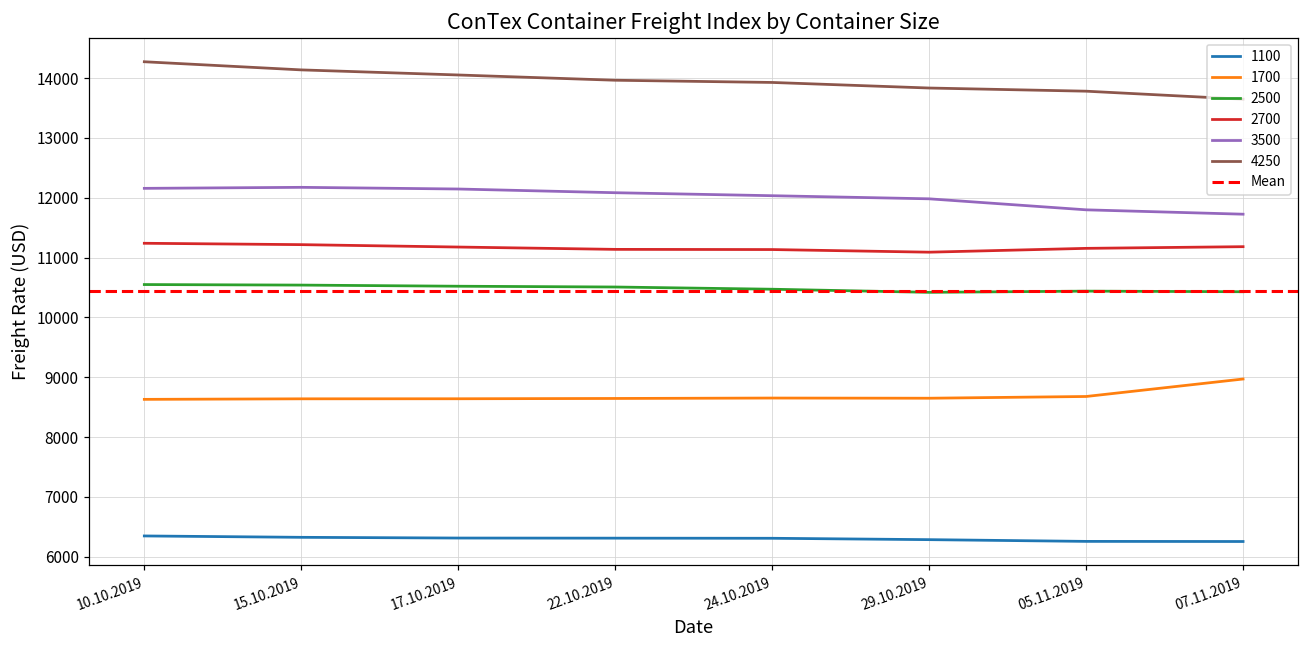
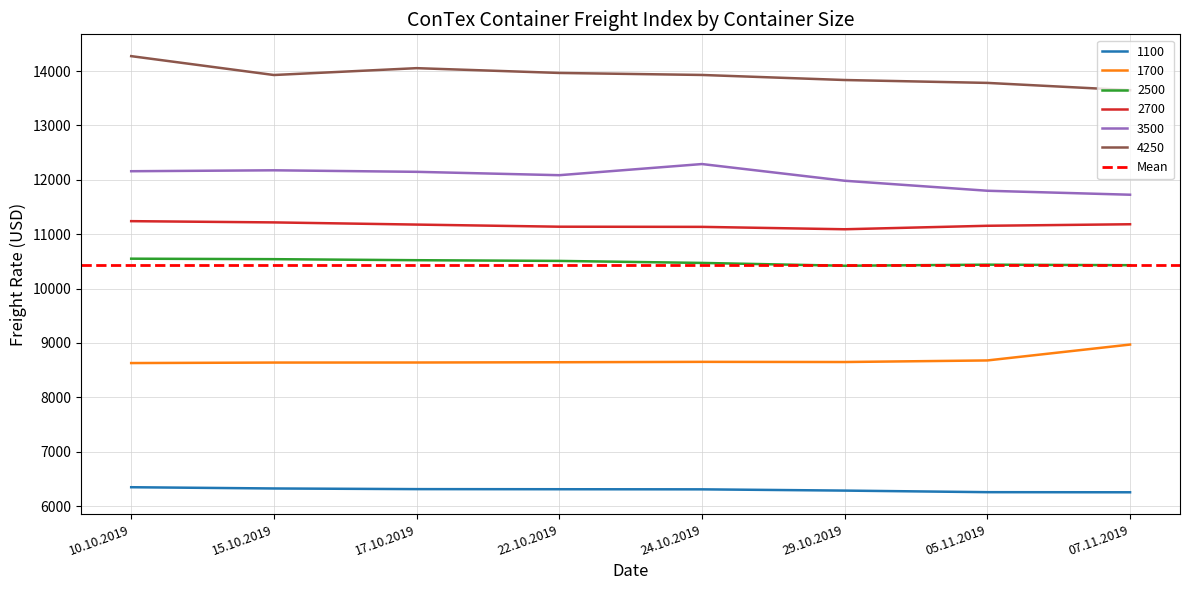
  {
    "1100": {
      "10.10.2019": 6300,
      "15.10.2019": 6300,
      "17.10.2019": 6300,
      "22.10.2019": 6300,
      "24.10.2019": 6300,
      "29.10.2019": 6300,
      "05.11.2019": 6300,
      "07.11.2019": 6300
    },
    "1700": {
      "10.10.2019": 8600,
      "15.10.2019": 8600,
      "17.10.2019": 8600,
      "22.10.2019": 8600,
      "24.10.2019": 8700,
      "29.10.2019": 8700,
      "05.11.2019": 8700,
      "07.11.2019": 9000
    },
    "2500": {
      "10.10.2019": 10600,
      "15.10.2019": 10500,
      "17.10.2019": 10500,
      "22.10.2019": 10500,
      "24.10.2019": 10500,
      "29.10.2019": 10400,
      "05.11.2019": 10400,
      "07.11.2019": 10400
    },
    "2700": {
      "10.10.2019": 11200,
      "15.10.2019": 11200,
      "17.10.2019": 11200,
      "22.10.2019": 11100,
      "24.10.2019": 11100,
      "29.10.2019": 11100,
      "05.11.2019": 11200,
      "07.11.2019": 11200
    },
    "3500": {
      "10.10.2019": 12200,
      "15.10.2019": 12200,
      "17.10.2019": 12100,
      "22.10.2019": 12100,
-     "24.10.2019": 12000,
+     "24.10.2019": 12300,
      "29.10.2019": 12000,
      "05.11.2019": 11800,
      "07.11.2019": 11700
    },
    "4250": {
      "10.10.2019": 14300,
-     "15.10.2019": 14100,
+     "15.10.2019": 13900,
      "17.10.2019": 14100,
      "22.10.2019": 14000,
      "24.10.2019": 13900,
      "29.10.2019": 13800,
      "05.11.2019": 13800
    }
  }
